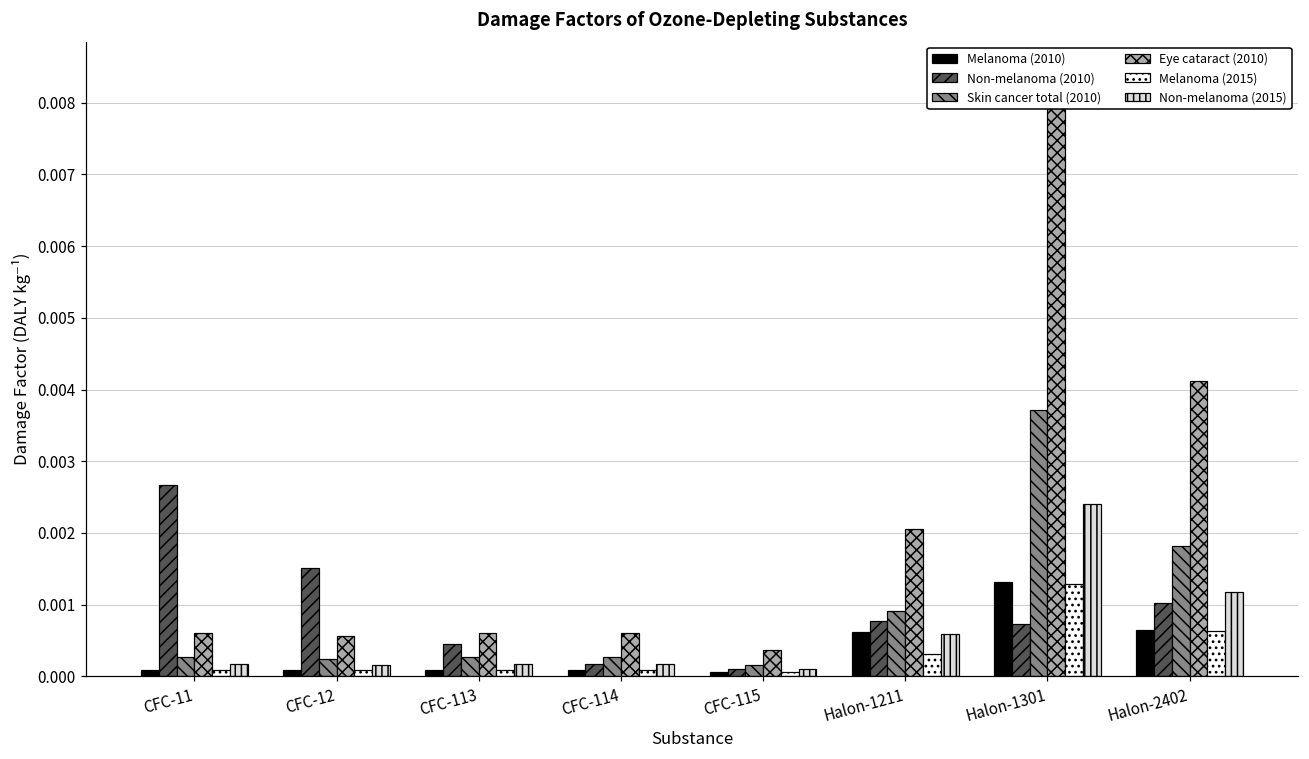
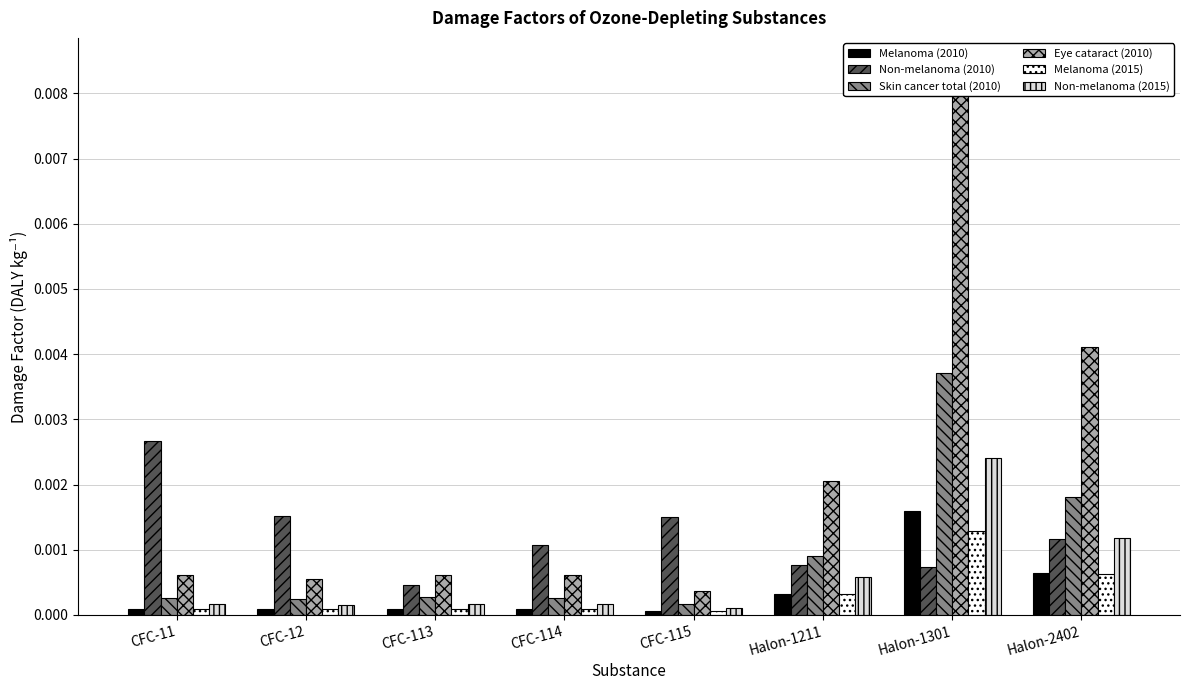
  {
    "Melanoma (2010)": {
      "CFC-11": 0.0001,
      "CFC-12": 0.0001,
      "CFC-113": 0.0001,
      "CFC-114": 0.0001,
      "CFC-115": 0.0001,
-     "Halon-1211": 0.0006,
-     "Halon-1301": 0.0013,
+     "Halon-1211": 0.0003,
+     "Halon-1301": 0.0016,
      "Halon-2402": 0.0006
    },
    "Non-melanoma (2010)": {
      "CFC-11": 0.0027,
      "CFC-12": 0.0015,
      "CFC-113": 0.0005,
-     "CFC-114": 0.0002,
-     "CFC-115": 0.0001,
+     "CFC-114": 0.0011,
+     "CFC-115": 0.0015,
      "Halon-1211": 0.0008,
      "Halon-1301": 0.0007,
-     "Halon-2402": 0.0010
+     "Halon-2402": 0.0012
    }
  }
